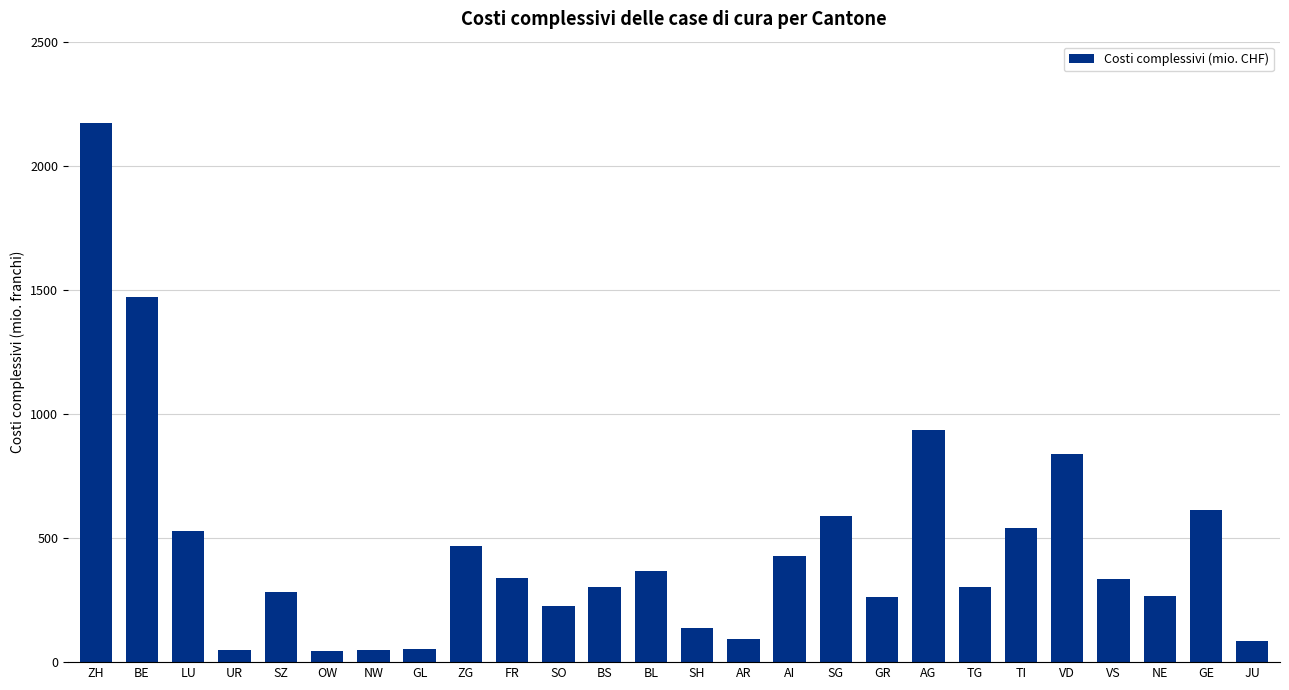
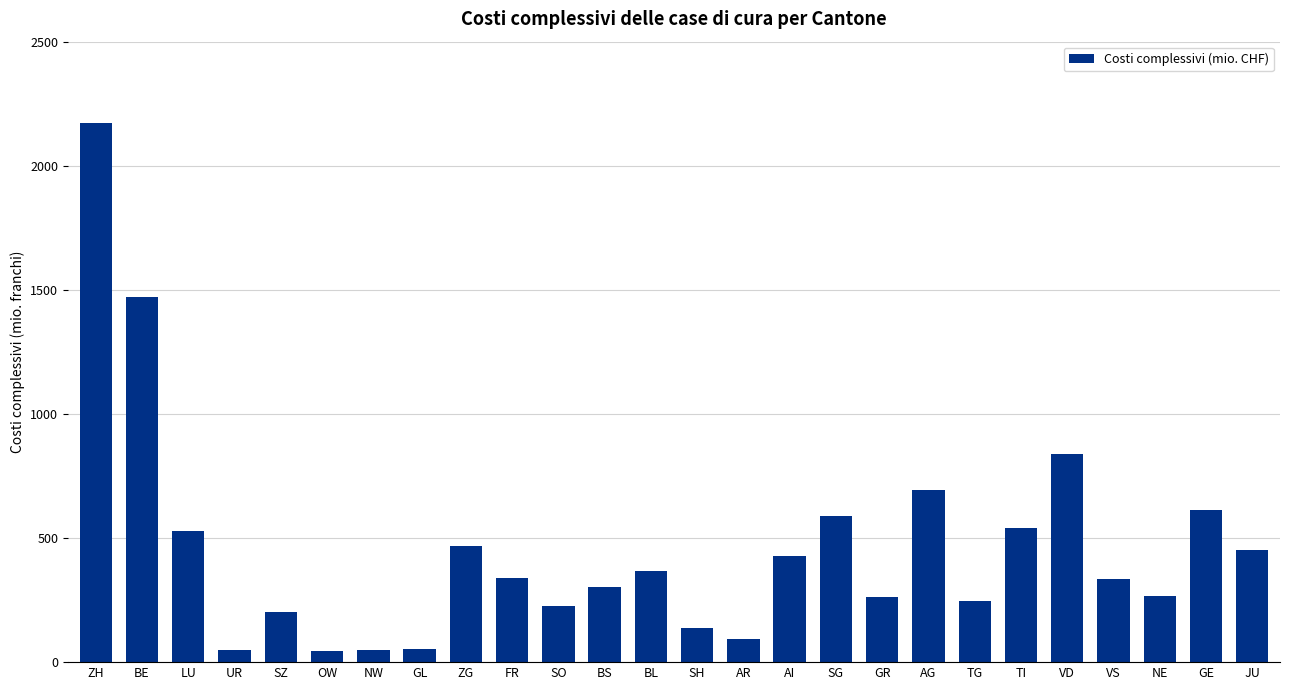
  {
    "ZH": 2180,
    "BE": 1470,
    "LU": 530,
    "UR": 50,
-   "SZ": 280,
+   "SZ": 200,
    "OW": 50,
    "NW": 50,
    "GL": 50,
    "ZG": 470,
    "FR": 340,
    "SO": 230,
    "BS": 300,
    "BL": 370,
    "SH": 140,
    "AR": 90,
    "AI": 430,
    "SG": 590,
    "GR": 260,
-   "AG": 940,
-   "TG": 300,
+   "AG": 690,
+   "TG": 250,
    "TI": 540,
    "VD": 840,
    "VS": 330,
    "NE": 270,
    "GE": 620,
-   "JU": 90
+   "JU": 450
  }
